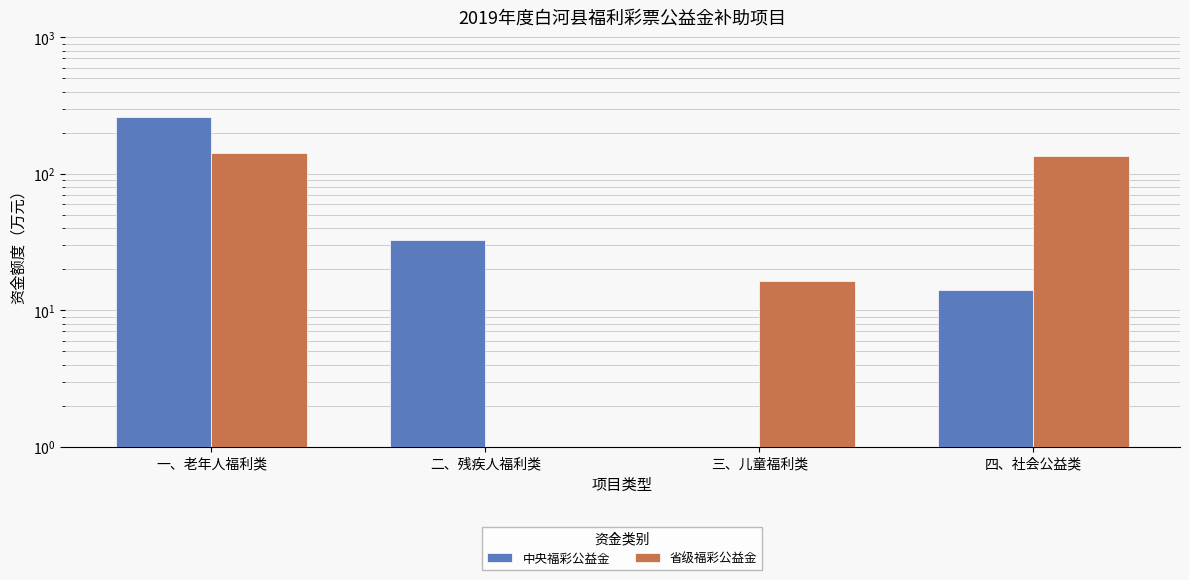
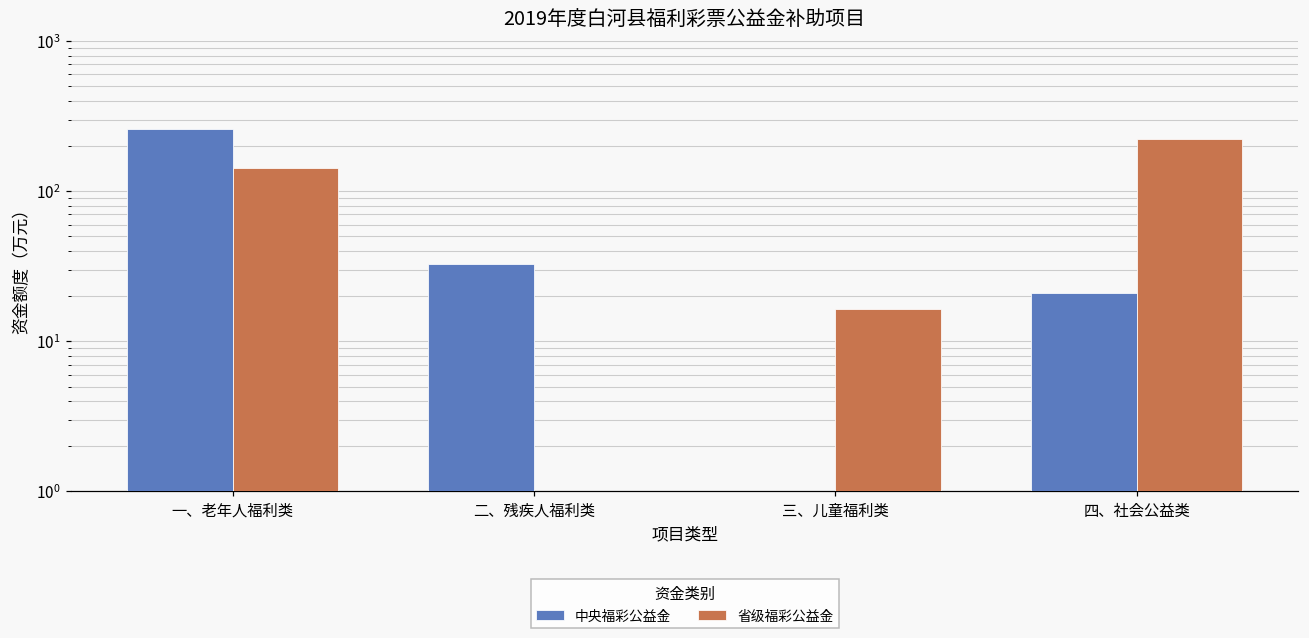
  {
    "中央福彩公益金": {
      "一、老年人福利类": 260,
      "二、残疾人福利类": 33,
-     "四、社会公益类": 14
+     "四、社会公益类": 21
    },
    "省级福彩公益金": {
      "一、老年人福利类": 140,
      "三、儿童福利类": 16,
-     "四、社会公益类": 130
+     "四、社会公益类": 220
    }
  }
